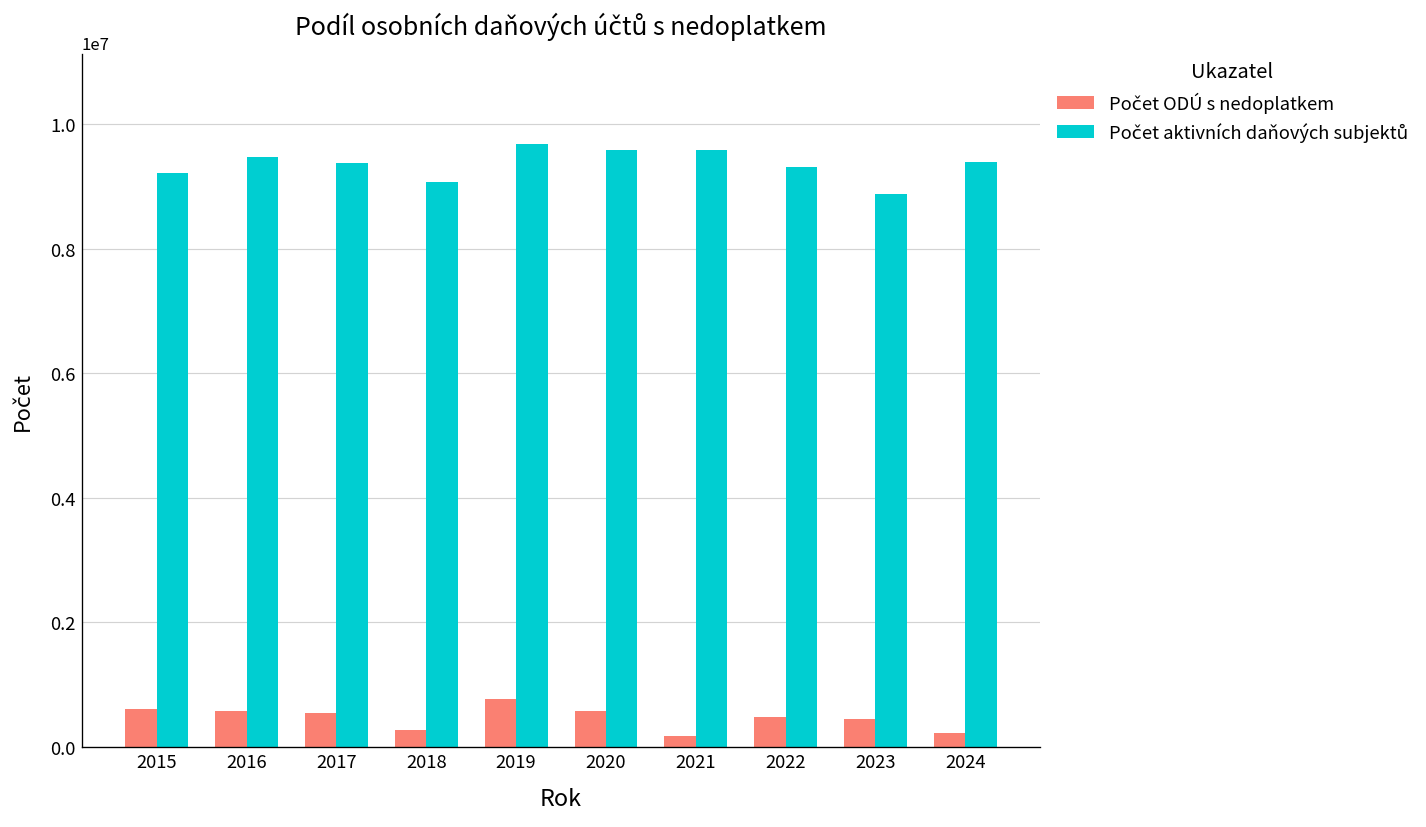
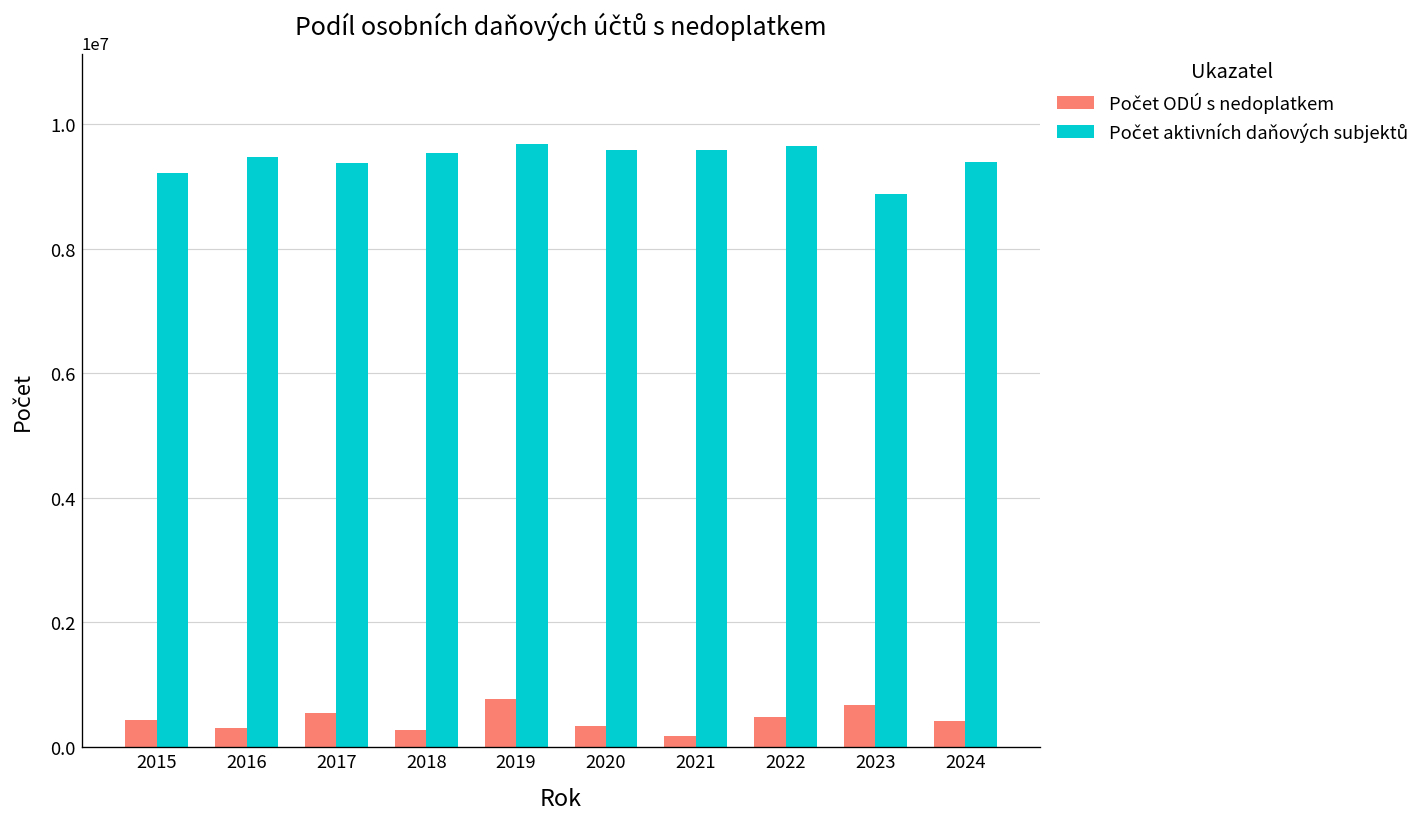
  {
    "Počet ODÚ s nedoplatkem": {
-     "2015": 600000,
-     "2016": 600000,
+     "2015": 400000,
+     "2016": 300000,
      "2017": 500000,
      "2018": 300000,
      "2019": 800000,
-     "2020": 600000,
+     "2020": 300000,
      "2021": 200000,
      "2022": 500000,
-     "2023": 500000,
-     "2024": 200000
+     "2023": 700000,
+     "2024": 400000
    },
    "Počet aktivních daňových subjektů": {
      "2015": 9200000,
      "2016": 9500000,
      "2017": 9400000,
-     "2018": 9100000,
+     "2018": 9500000,
      "2019": 9700000,
      "2020": 9600000,
      "2021": 9600000,
-     "2022": 9300000,
+     "2022": 9600000,
      "2023": 8900000,
      "2024": 9400000
    }
  }
